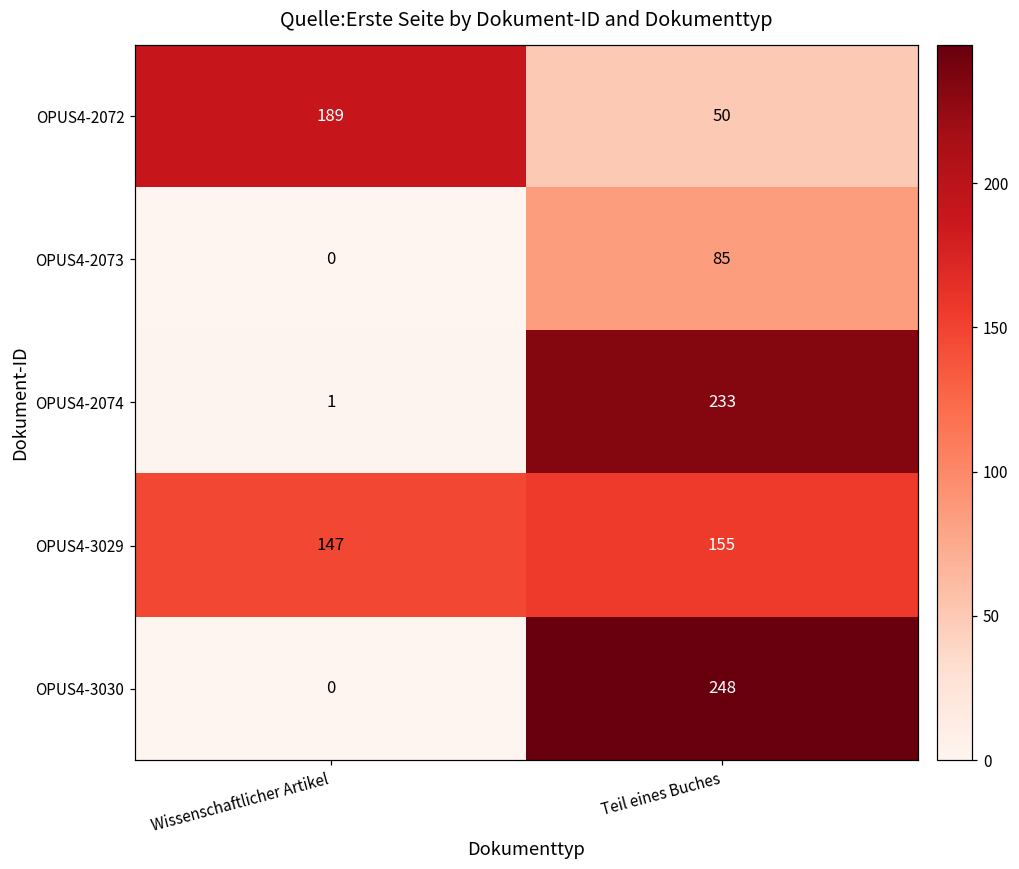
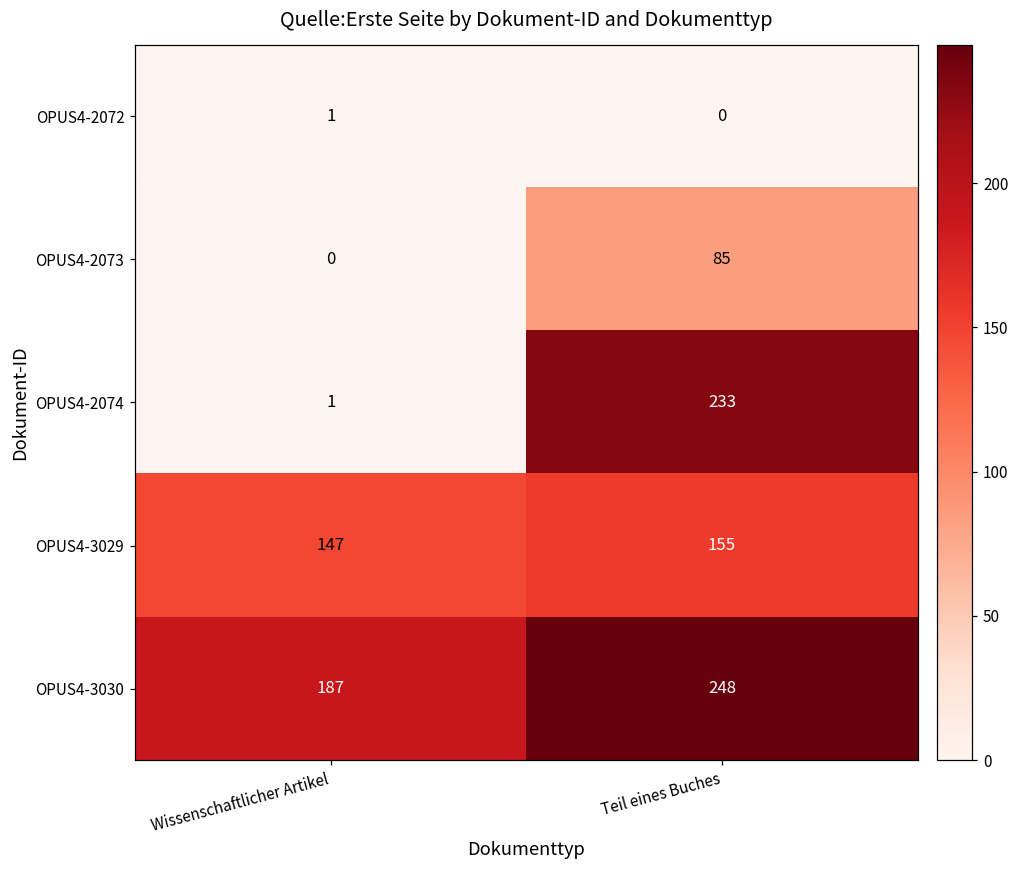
  {
    "OPUS4-2072": {
-     "Wissenschaftlicher Artikel": 189,
-     "Teil eines Buches": 50
+     "Wissenschaftlicher Artikel": 1,
+     "Teil eines Buches": 0
    },
    "OPUS4-2073": {
      "Wissenschaftlicher Artikel": 0,
      "Teil eines Buches": 85
    },
    "OPUS4-2074": {
      "Wissenschaftlicher Artikel": 1,
      "Teil eines Buches": 233
    },
    "OPUS4-3029": {
      "Wissenschaftlicher Artikel": 147,
      "Teil eines Buches": 155
    },
    "OPUS4-3030": {
-     "Wissenschaftlicher Artikel": 0,
+     "Wissenschaftlicher Artikel": 187,
      "Teil eines Buches": 248
    }
  }
